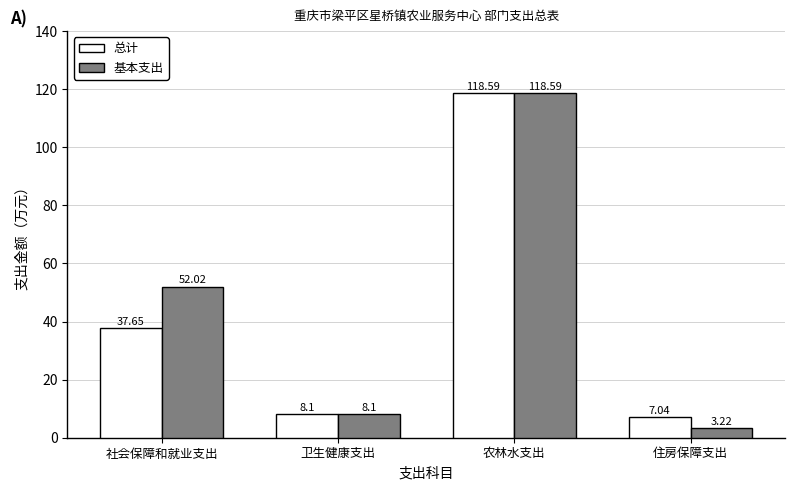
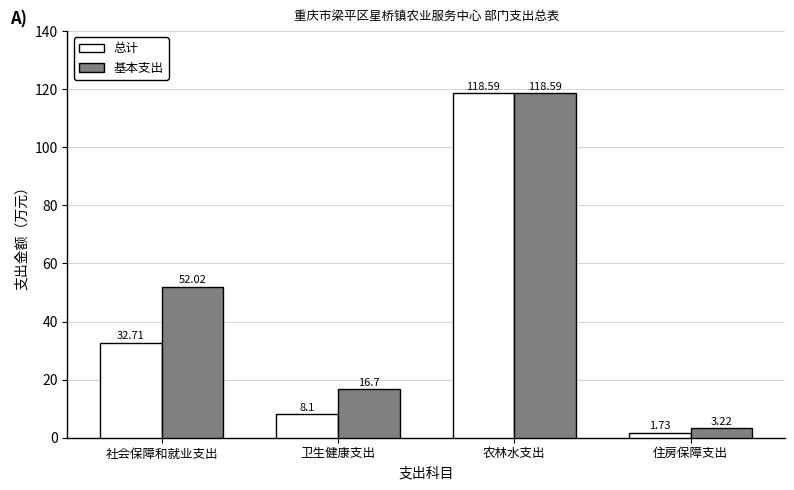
  {
    "总计": {
-     "社会保障和就业支出": 37.65,
+     "社会保障和就业支出": 32.71,
      "卫生健康支出": 8.1,
      "农林水支出": 118.59,
-     "住房保障支出": 7.04
+     "住房保障支出": 1.73
    },
    "基本支出": {
      "社会保障和就业支出": 52.02,
-     "卫生健康支出": 8.1,
+     "卫生健康支出": 16.7,
      "农林水支出": 118.59,
      "住房保障支出": 3.22
    }
  }
